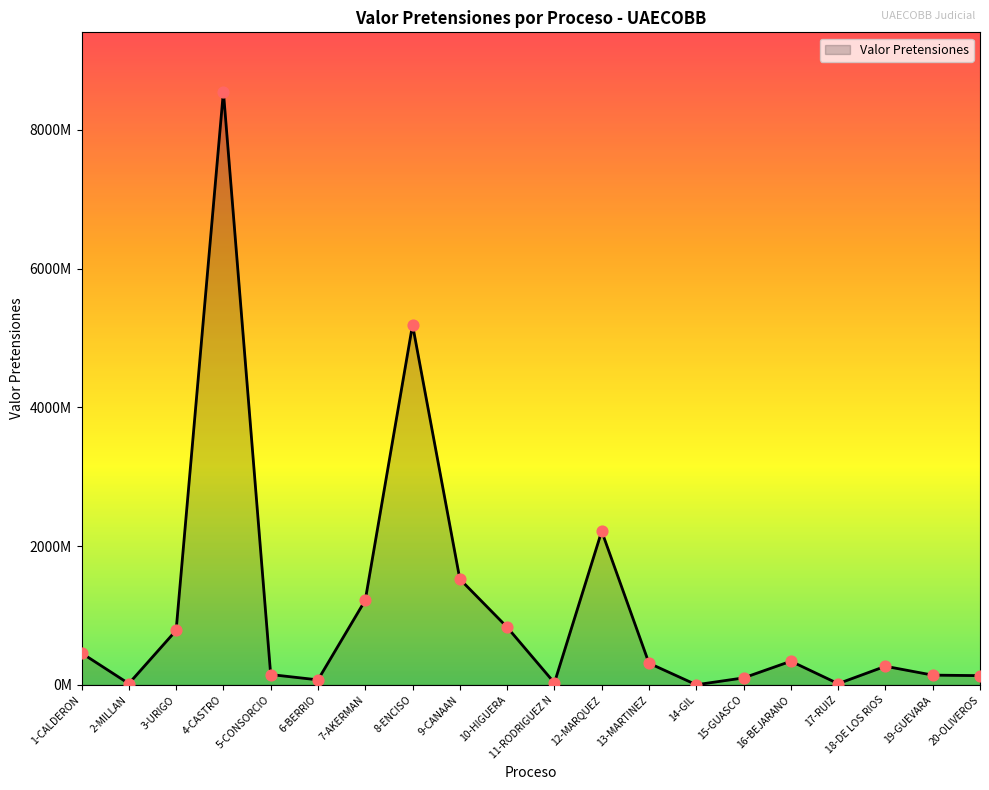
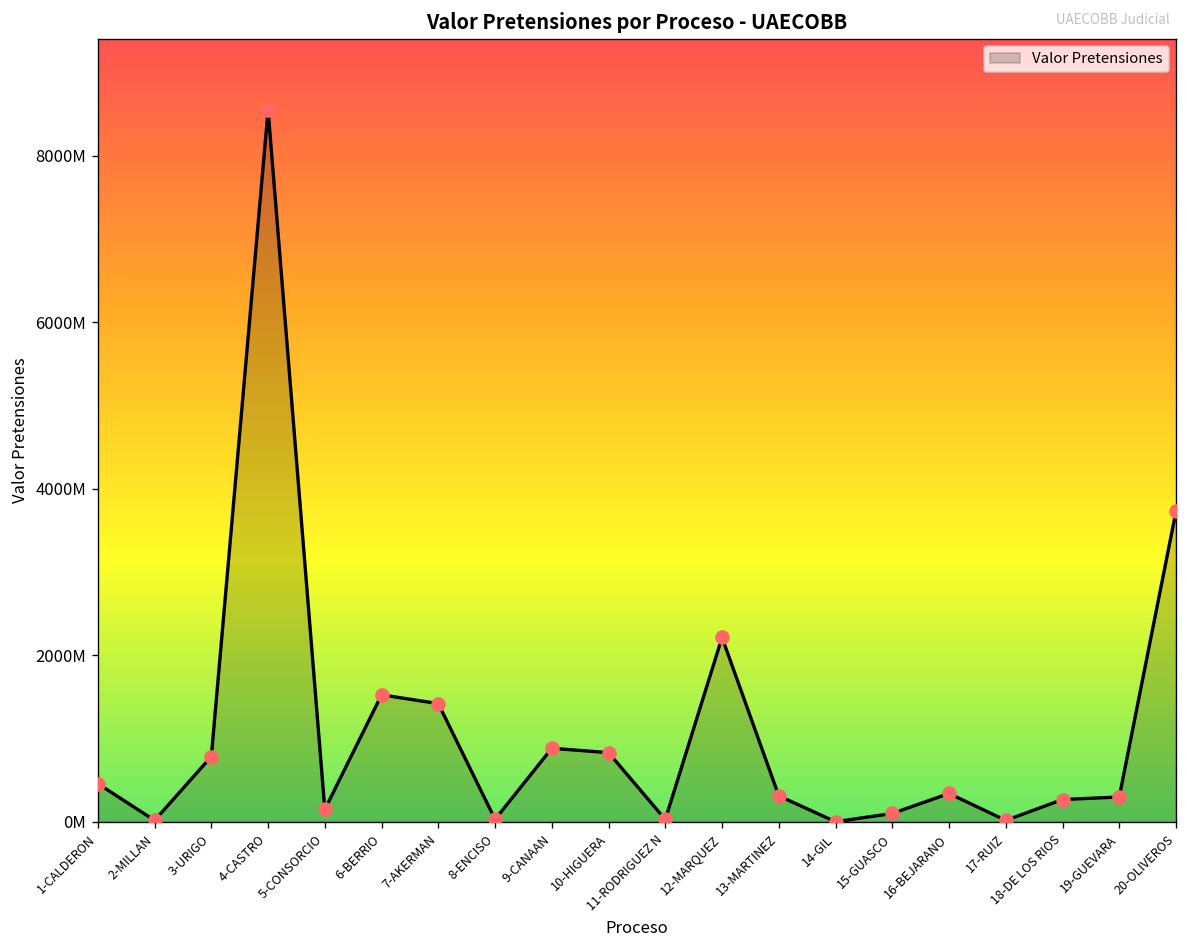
  {
    "1-CALDERON": 500000000,
    "2-MILLAN": 0,
    "3-URIGO": 800000000,
    "4-CASTRO": 8500000000,
    "5-CONSORCIO": 100000000,
-   "6-BERRIO": 100000000,
-   "7-AKERMAN": 1200000000,
-   "8-ENCISO": 5200000000,
-   "9-CANAAN": 1500000000,
+   "6-BERRIO": 1500000000,
+   "7-AKERMAN": 1400000000,
+   "8-ENCISO": 0,
+   "9-CANAAN": 900000000,
    "10-HIGUERA": 800000000,
    "11-RODRIGUEZ N": 0,
    "12-MARQUEZ": 2200000000,
    "13-MARTINEZ": 300000000,
    "14-GIL": 0,
    "15-GUASCO": 100000000,
    "16-BEJARANO": 300000000,
    "17-RUIZ": 0,
    "18-DE LOS RIOS": 300000000,
-   "19-GUEVARA": 100000000,
-   "20-OLIVEROS": 100000000
+   "19-GUEVARA": 300000000,
+   "20-OLIVEROS": 3700000000
  }
